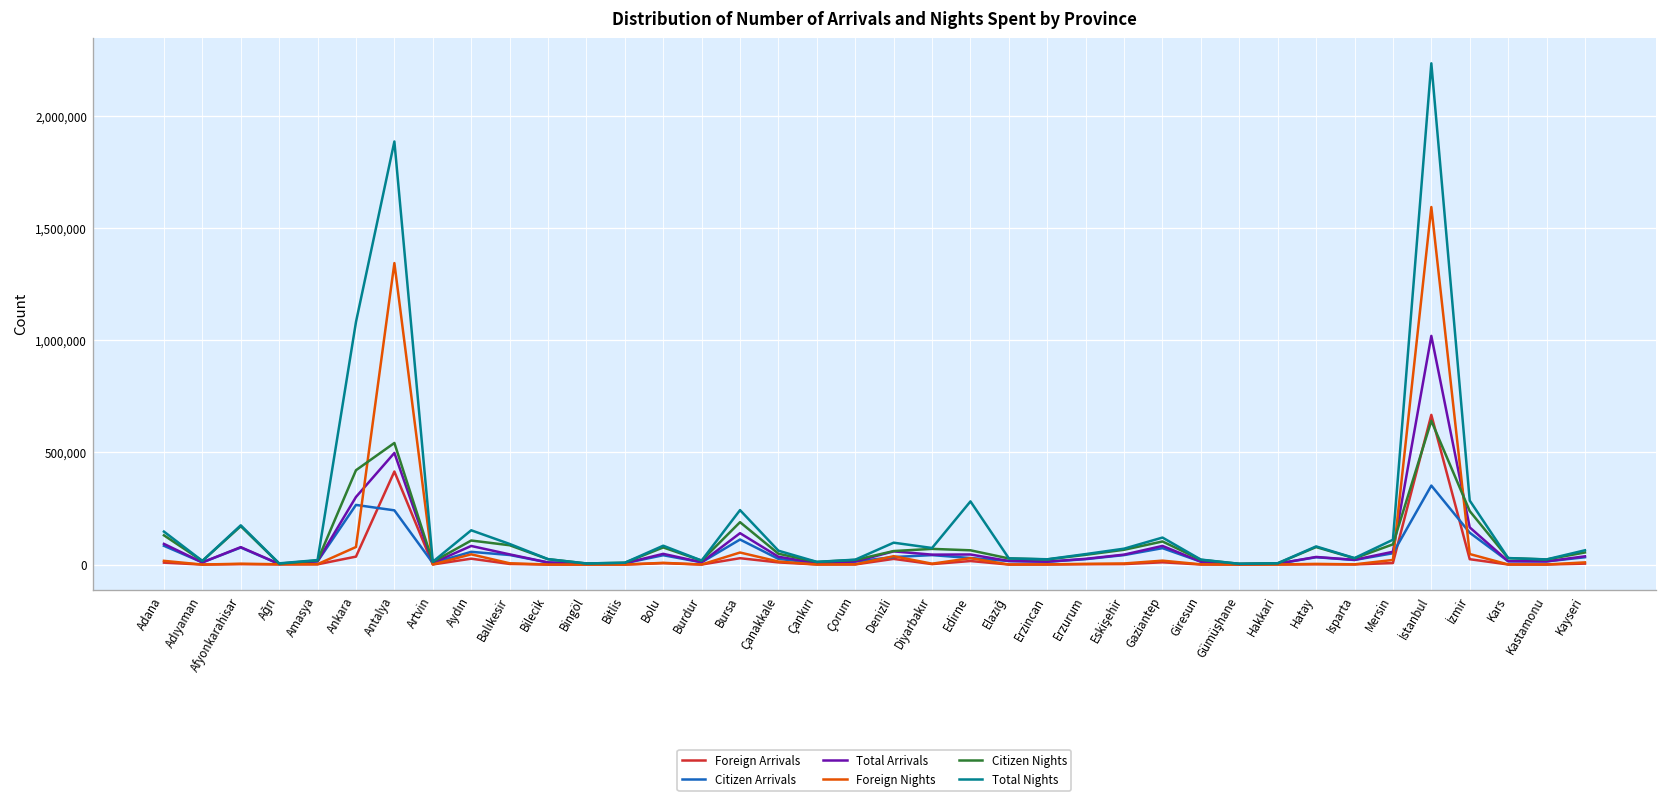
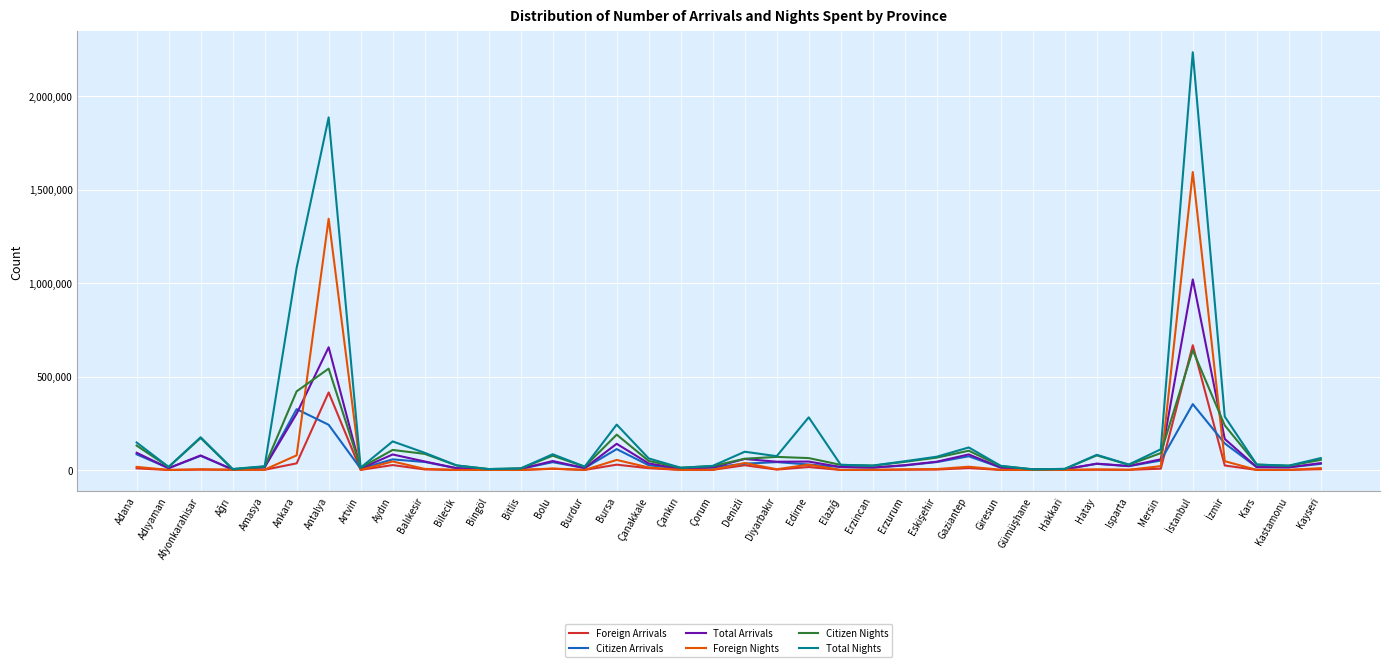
  {
    "Foreign Arrivals": {
      "Ankara": "40,000",
      "Antalya": "410,000",
      "Aydın": "30,000",
      "Bursa": "30,000",
      "İstanbul": "670,000",
      "İzmir": "20,000"
    },
    "Citizen Arrivals": {
-     "Ankara": "270,000",
+     "Ankara": "330,000",
      "Antalya": "240,000",
      "Bursa": "110,000",
      "İstanbul": "350,000",
      "İzmir": "140,000"
    },
    "Total Arrivals": {
      "Ankara": "300,000",
-     "Antalya": "500,000",
+     "Antalya": "660,000",
      "Aydın": "80,000",
      "Bursa": "140,000",
      "Edirne": "40,000",
      "İstanbul": "1,020,000",
      "İzmir": "170,000"
    },
    "Foreign Nights": {
      "Ankara": "80,000",
      "Antalya": "1,340,000",
      "Bursa": "50,000",
      "İstanbul": "1,590,000",
      "İzmir": "50,000"
    },
    "Citizen Nights": {
      "Adana": "130,000",
      "Ankara": "420,000",
      "Antalya": "540,000",
      "Aydın": "110,000",
      "Bursa": "190,000",
      "Edirne": "60,000",
      "Gaziantep": "100,000",
      "Mersin": "90,000",
      "İstanbul": "640,000",
      "İzmir": "240,000"
    },
    "Total Nights": {
      "Adana": "150,000",
      "Ankara": "1,080,000",
      "Antalya": "1,890,000",
      "Aydın": "150,000",
      "Bursa": "240,000",
      "Denizli": "100,000",
      "Edirne": "280,000",
      "Gaziantep": "120,000",
      "Mersin": "110,000",
      "İstanbul": "2,240,000",
      "İzmir": "290,000"
    }
  }
